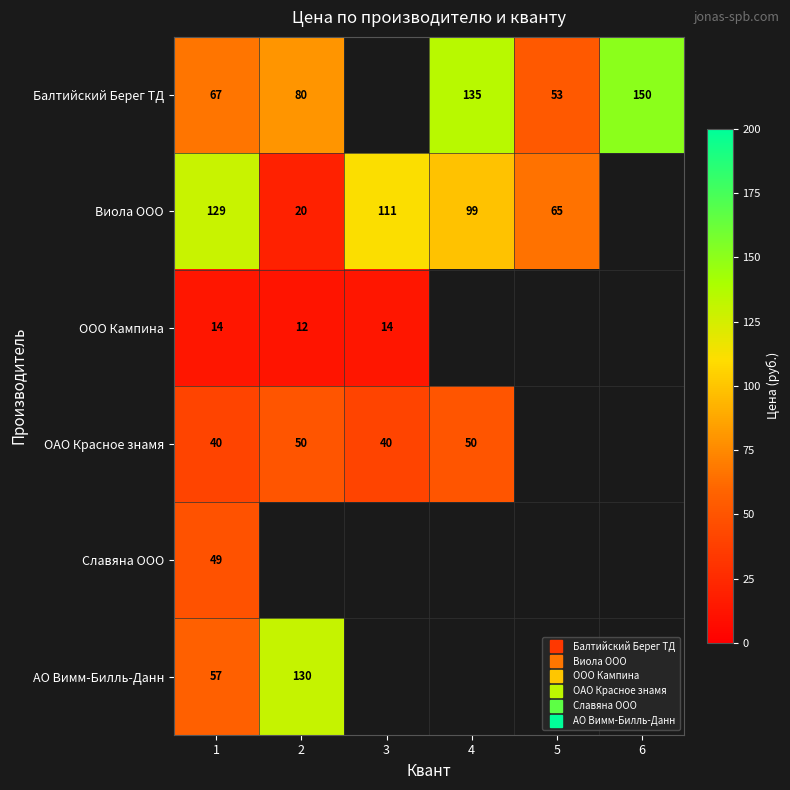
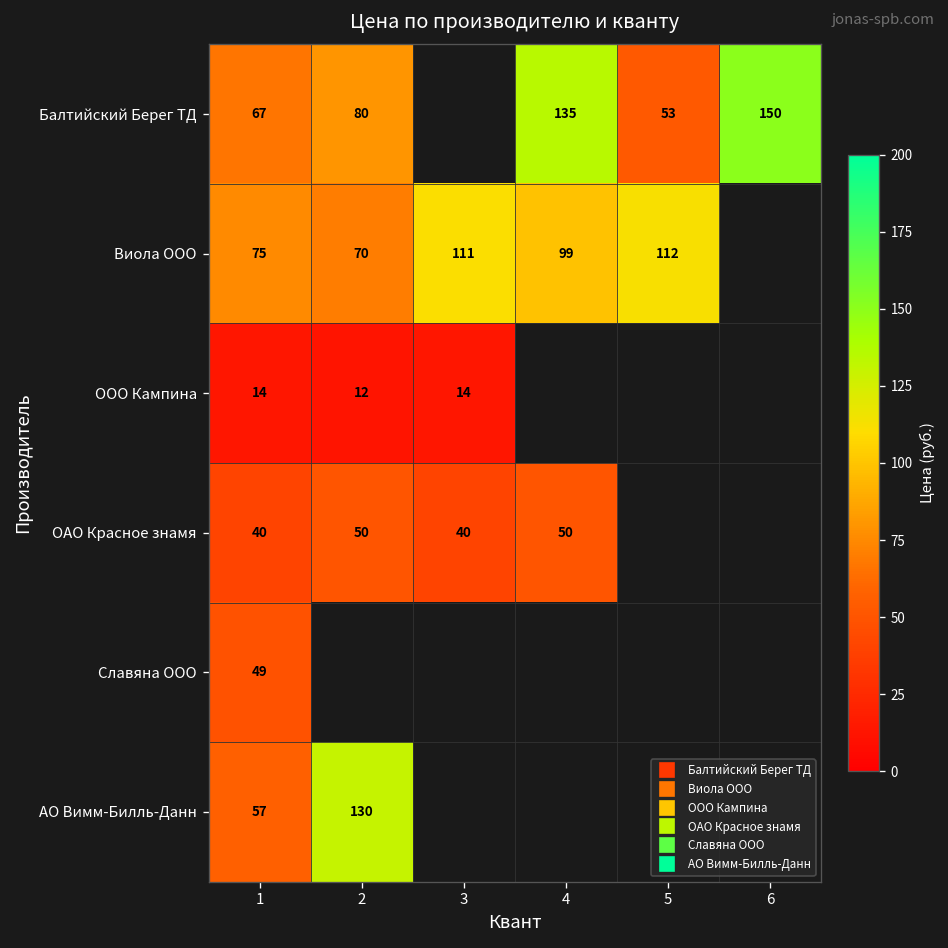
  {
    "Балтийский Берег ТД": {
      "1": 67,
      "2": 80,
      "4": 135,
      "5": 53,
      "6": 150
    },
    "Виола ООО": {
-     "1": 129,
-     "2": 20,
+     "1": 75,
+     "2": 70,
      "3": 111,
      "4": 99,
-     "5": 65
+     "5": 112
    },
    "ООО Кампина": {
      "1": 14,
      "2": 12,
      "3": 14
    },
    "ОАО Красное знамя": {
      "1": 40,
      "2": 50,
      "3": 40,
      "4": 50
    },
    "Славяна ООО": {
      "1": 49
    },
    "АО Вимм-Билль-Данн": {
      "1": 57,
      "2": 130
    }
  }
